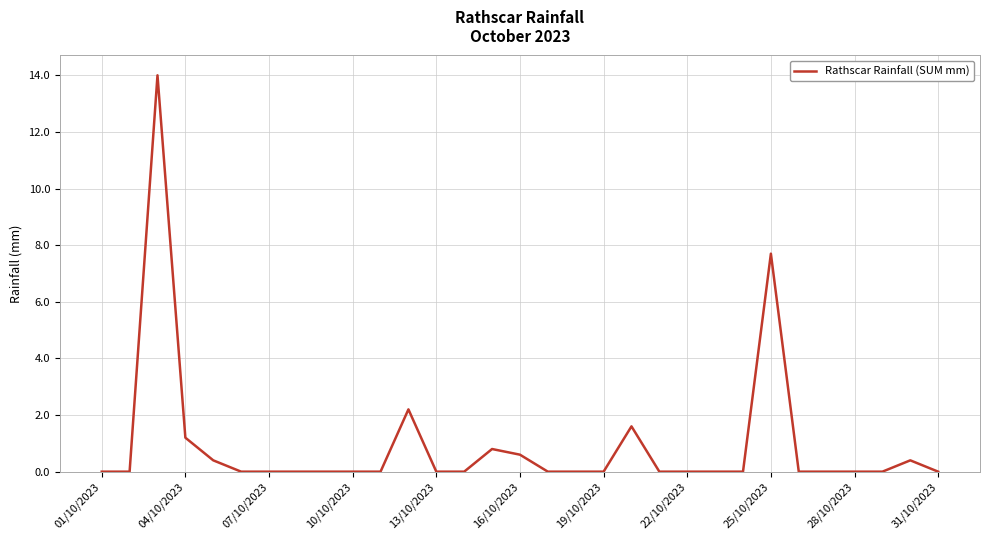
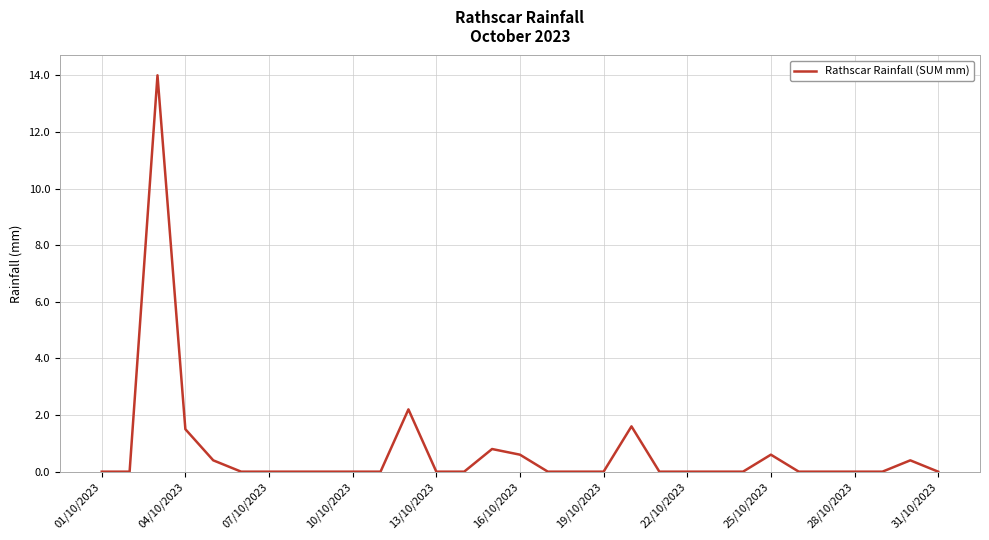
  {
    "01/10/2023": 0.0,
-   "04/10/2023": 1.2,
+   "04/10/2023": 1.5,
    "07/10/2023": 0.0,
    "10/10/2023": 0.0,
    "13/10/2023": 0.0,
    "16/10/2023": 0.6,
    "19/10/2023": 0.0,
    "22/10/2023": 0.0,
-   "25/10/2023": 7.7,
+   "25/10/2023": 0.6,
    "28/10/2023": 0.0,
    "31/10/2023": 0.0
  }
